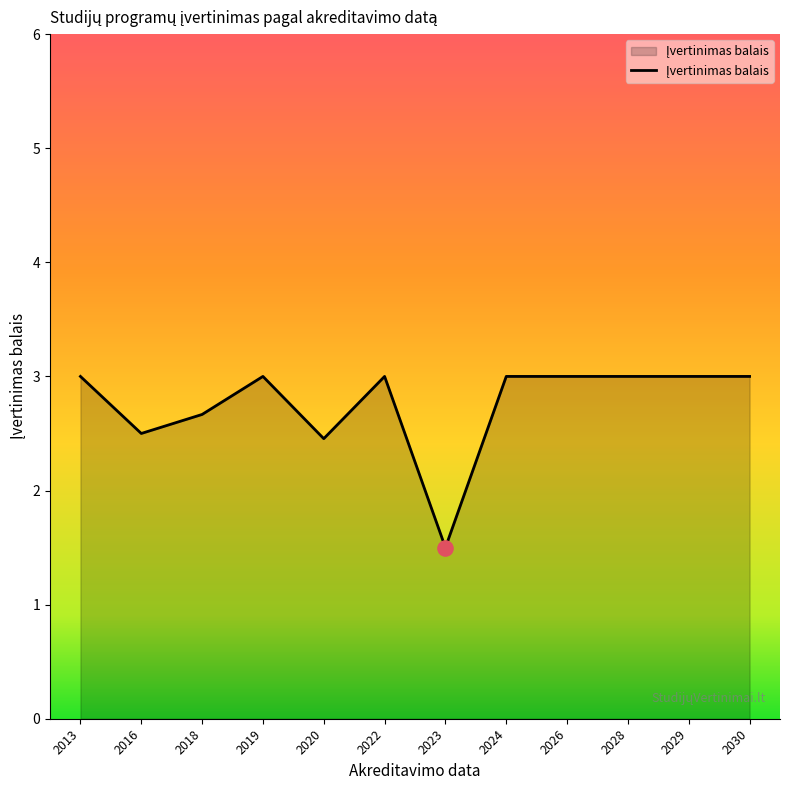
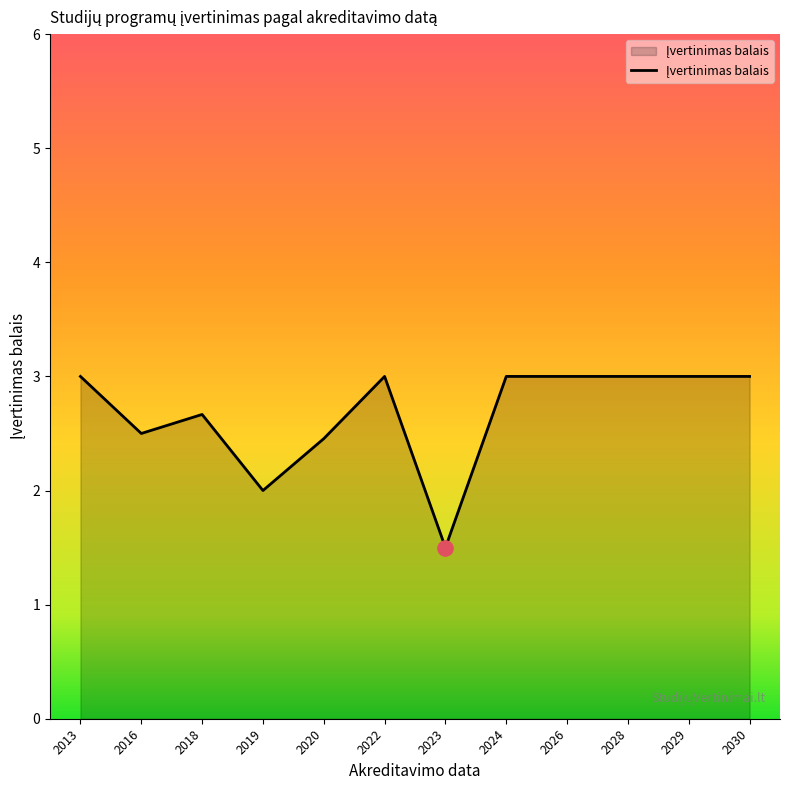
  {
    "Įvertinimas balais": {
      "2013": 3,
      "2016": 2.50,
      "2018": 2.67,
-     "2019": 3,
+     "2019": 2,
      "2020": 2.45,
      "2022": 3,
      "2024": 3,
      "2026": 3,
      "2028": 3,
      "2029": 3,
      "2030": 3
    }
  }
